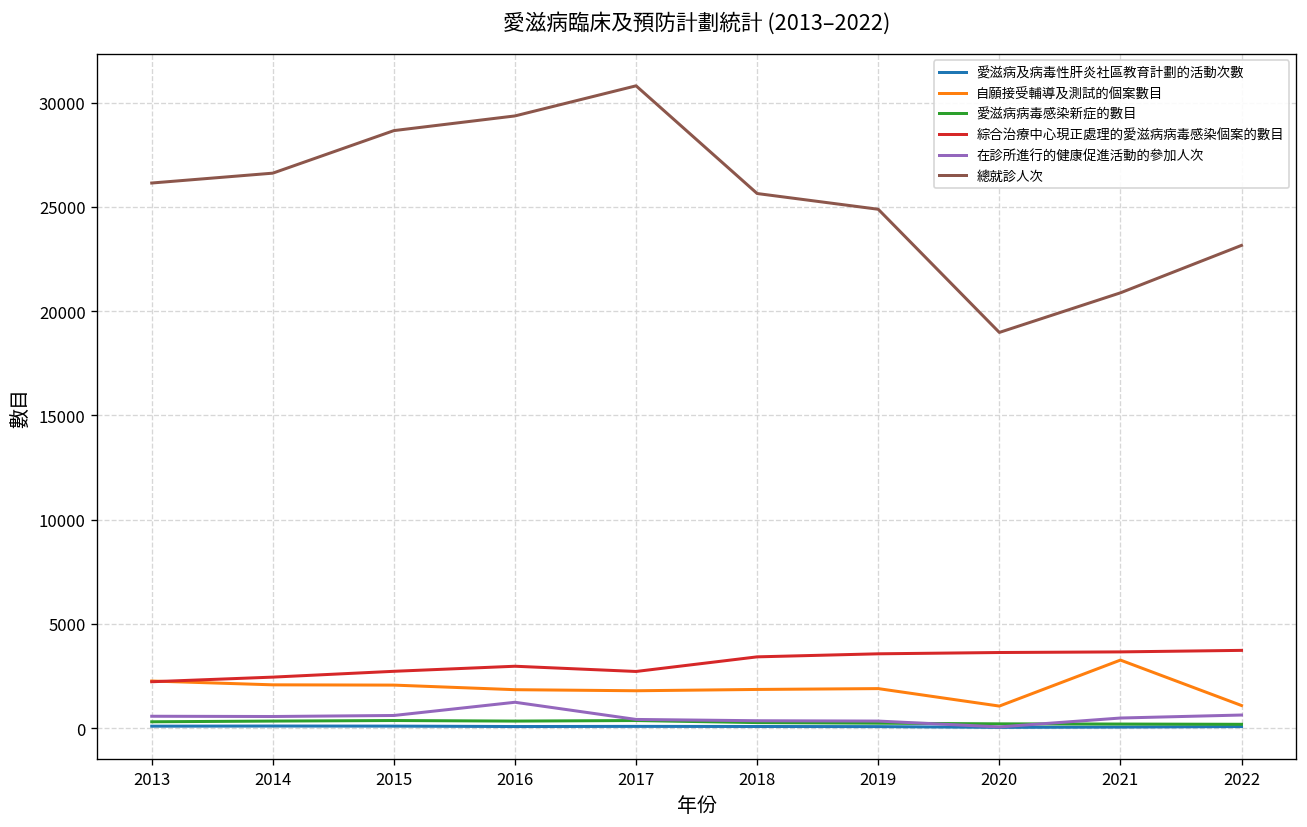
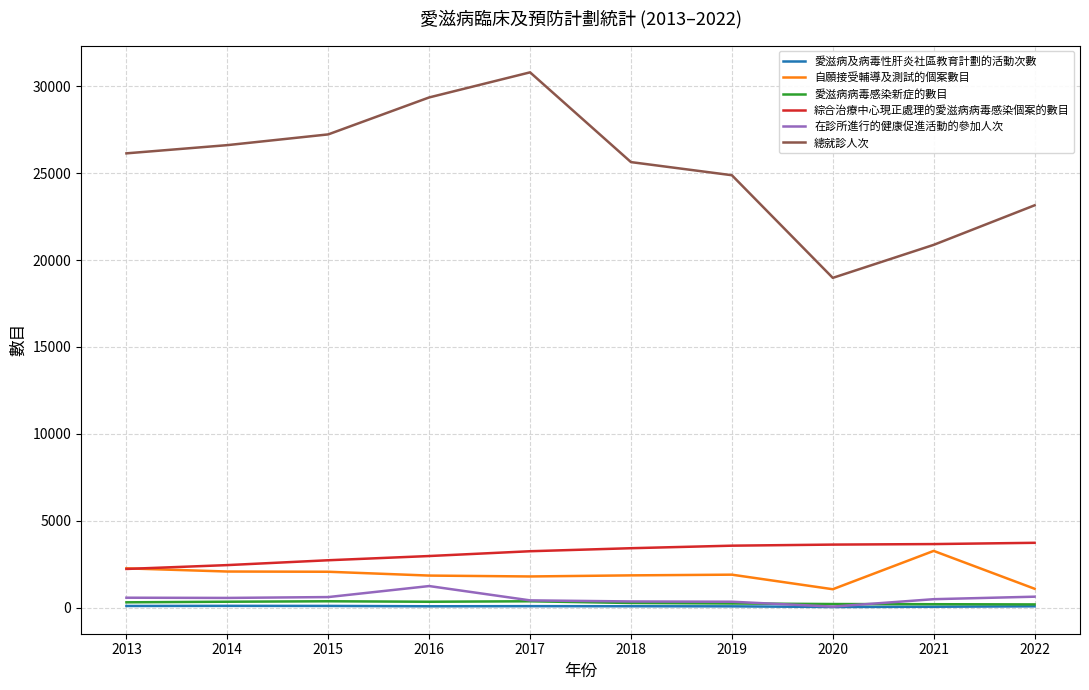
  {
    "愛滋病及病毒性肝炎社區教育計劃的活動次數": {
      "2013": 100,
      "2014": 100,
      "2015": 100,
      "2016": 100,
      "2017": 100,
      "2018": 100,
      "2019": 100
    },
    "自願接受輔導及測試的個案數目": {
      "2014": 2100,
      "2015": 2100,
      "2016": 1800,
      "2017": 1800,
      "2018": 1900,
      "2019": 1900,
      "2020": 1100,
      "2021": 3300,
      "2022": 1100
    },
    "愛滋病病毒感染新症的數目": {
      "2013": 300,
      "2014": 300,
      "2015": 400,
      "2016": 300,
      "2020": 200
    },
    "綜合治療中心現正處理的愛滋病病毒感染個案的數目": {
      "2014": 2400,
      "2015": 2700,
      "2016": 3000,
-     "2017": 2700,
+     "2017": 3200,
      "2018": 3400,
      "2019": 3600,
      "2020": 3600,
      "2021": 3700,
      "2022": 3700
    },
    "在診所進行的健康促進活動的參加人次": {
      "2013": 600,
      "2014": 600,
      "2015": 600,
      "2016": 1200,
      "2021": 500,
      "2022": 600
    },
    "總就診人次": {
      "2013": 26100,
      "2014": 26600,
-     "2015": 28700,
+     "2015": 27200,
      "2016": 29400,
      "2017": 30800,
      "2018": 25600,
      "2019": 24900,
      "2020": 19000,
      "2021": 20900,
      "2022": 23100
    }
  }
